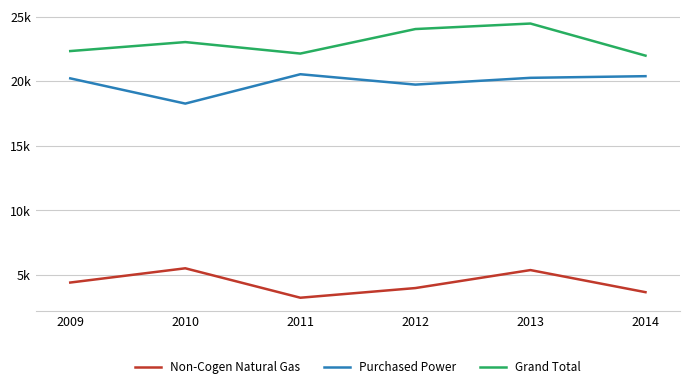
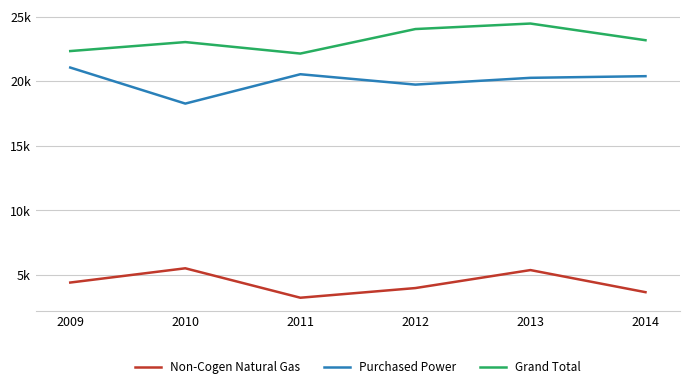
  {
    "Non-Cogen Natural Gas": {
      "2009": 4400,
      "2010": 5500,
      "2011": 3200,
      "2012": 4000,
      "2013": 5400,
      "2014": 3700
    },
    "Purchased Power": {
-     "2009": 20200,
+     "2009": 21100,
      "2010": 18300,
      "2011": 20500,
      "2012": 19700,
      "2013": 20300,
      "2014": 20400
    },
    "Grand Total": {
      "2009": 22300,
      "2010": 23000,
      "2011": 22100,
      "2012": 24000,
      "2013": 24500,
-     "2014": 22000
+     "2014": 23200
    }
  }
